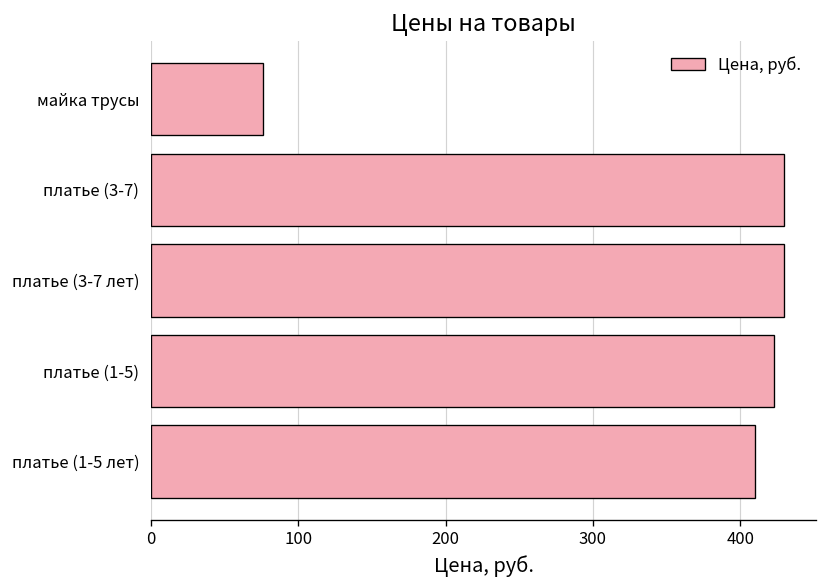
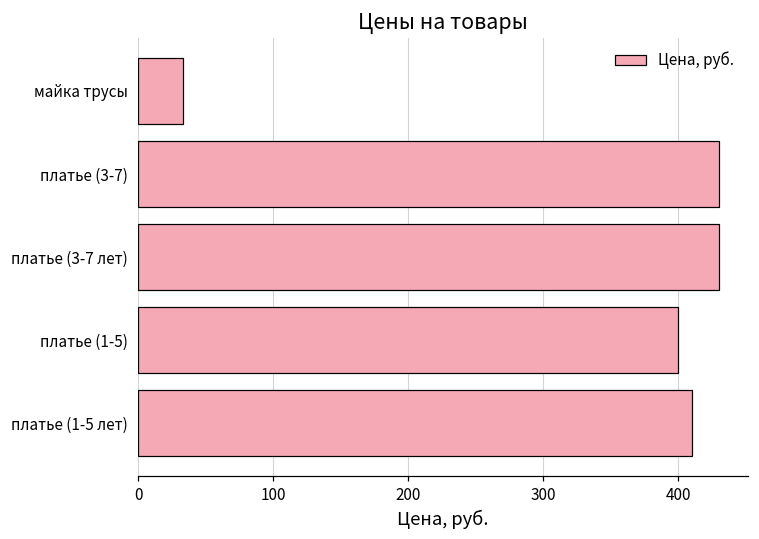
  {
-   "майка трусы": 76,
+   "майка трусы": 33,
    "платье (3-7)": 430,
    "платье (3-7 лет)": 430,
-   "платье (1-5)": 423,
+   "платье (1-5)": 400,
    "платье (1-5 лет)": 410
  }
